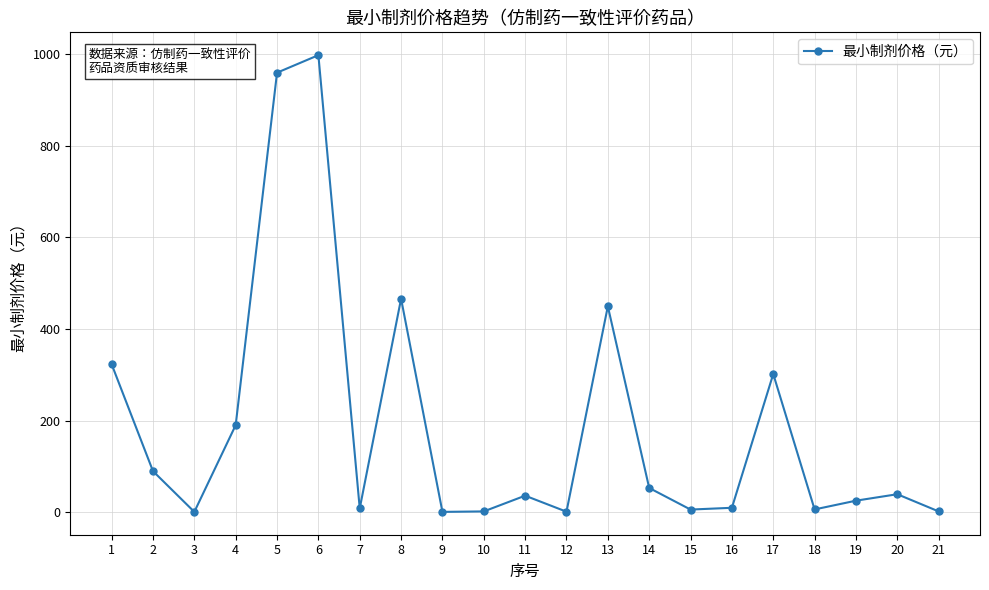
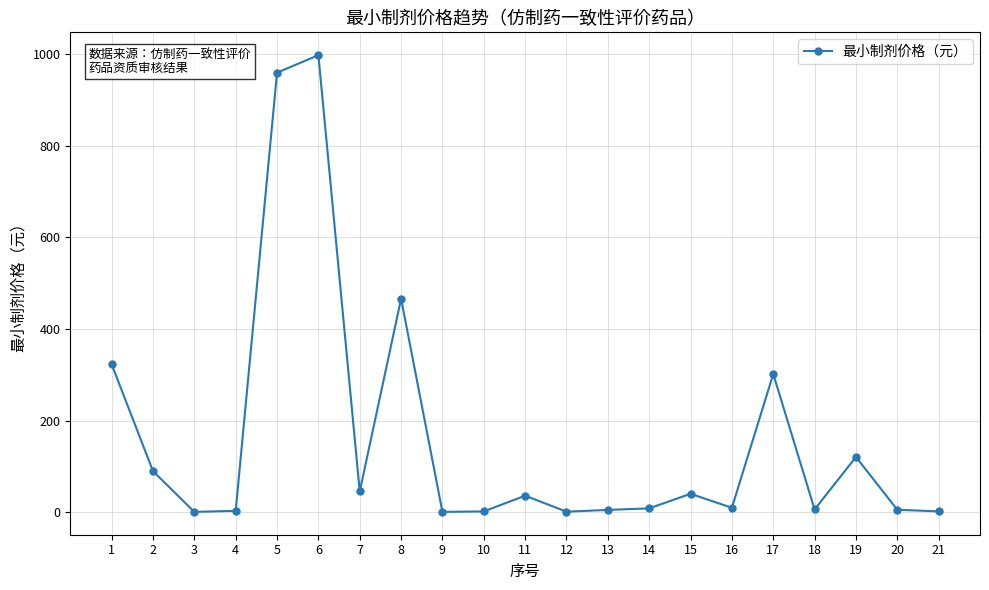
  {
    "1": 320,
    "2": 90,
    "3": 0,
-   "4": 190,
+   "4": 0,
    "5": 960,
    "6": 1000,
-   "7": 10,
+   "7": 50,
    "8": 470,
    "9": 0,
    "10": 0,
    "11": 40,
    "12": 0,
-   "13": 450,
-   "14": 50,
-   "15": 10,
+   "13": 0,
+   "14": 10,
+   "15": 40,
    "16": 10,
    "17": 300,
    "18": 10,
-   "19": 20,
-   "20": 40,
+   "19": 120,
+   "20": 10,
    "21": 0
  }
